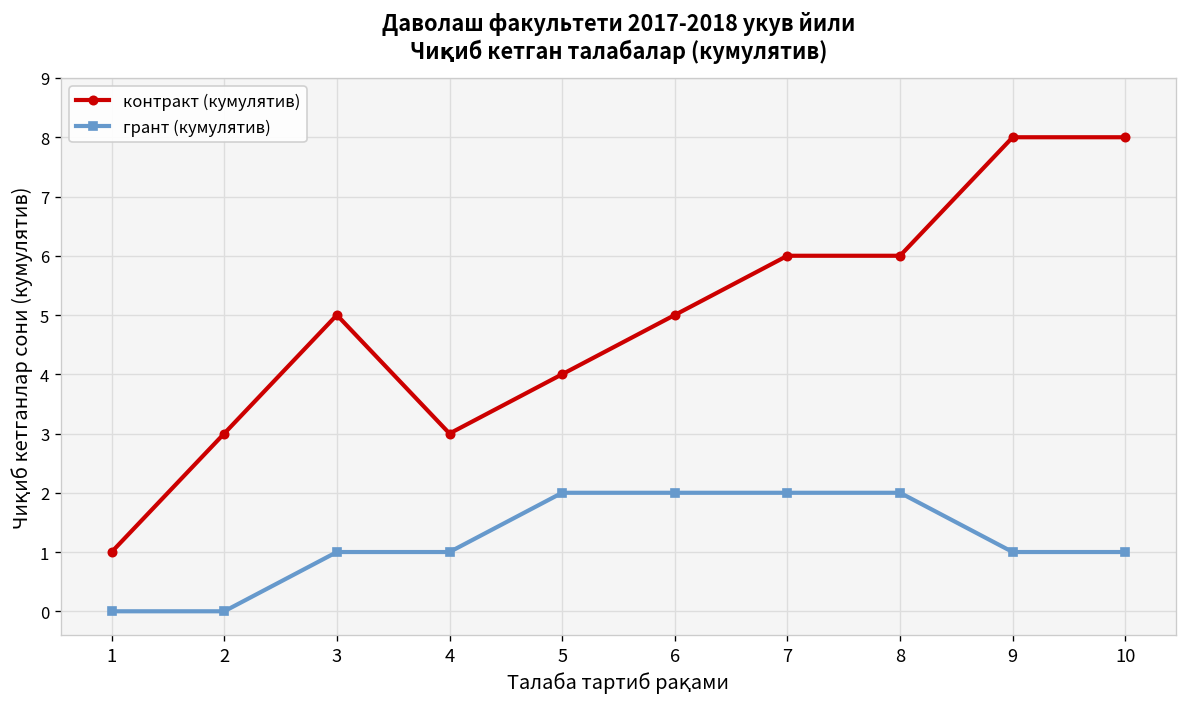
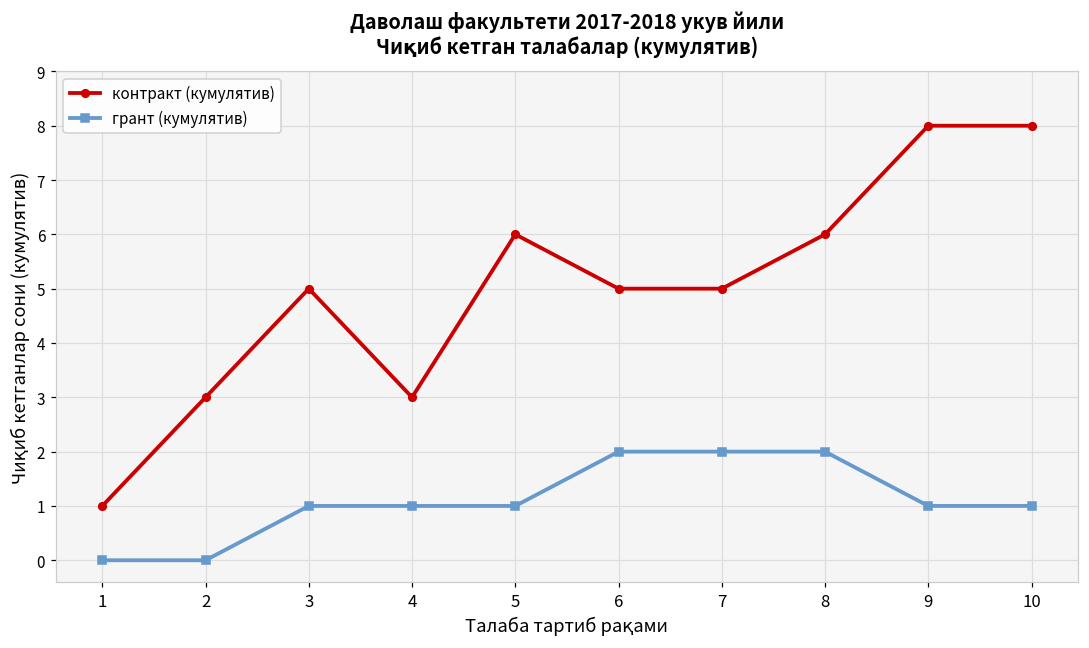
  {
    "контракт (кумулятив)": {
      "1": 1,
      "2": 3,
      "3": 5,
      "4": 3,
-     "5": 4,
+     "5": 6,
      "6": 5,
-     "7": 6,
+     "7": 5,
      "8": 6,
      "9": 8,
      "10": 8
    },
    "грант (кумулятив)": {
      "1": 0,
      "2": 0,
      "3": 1,
      "4": 1,
-     "5": 2,
+     "5": 1,
      "6": 2,
      "7": 2,
      "8": 2,
      "9": 1,
      "10": 1
    }
  }
